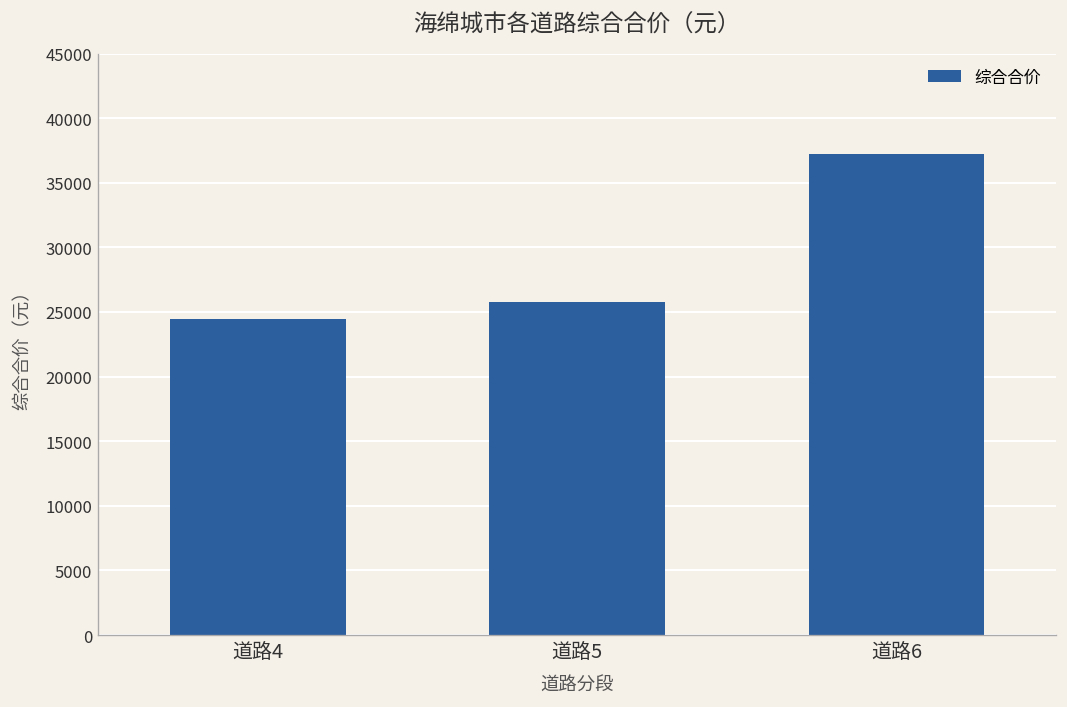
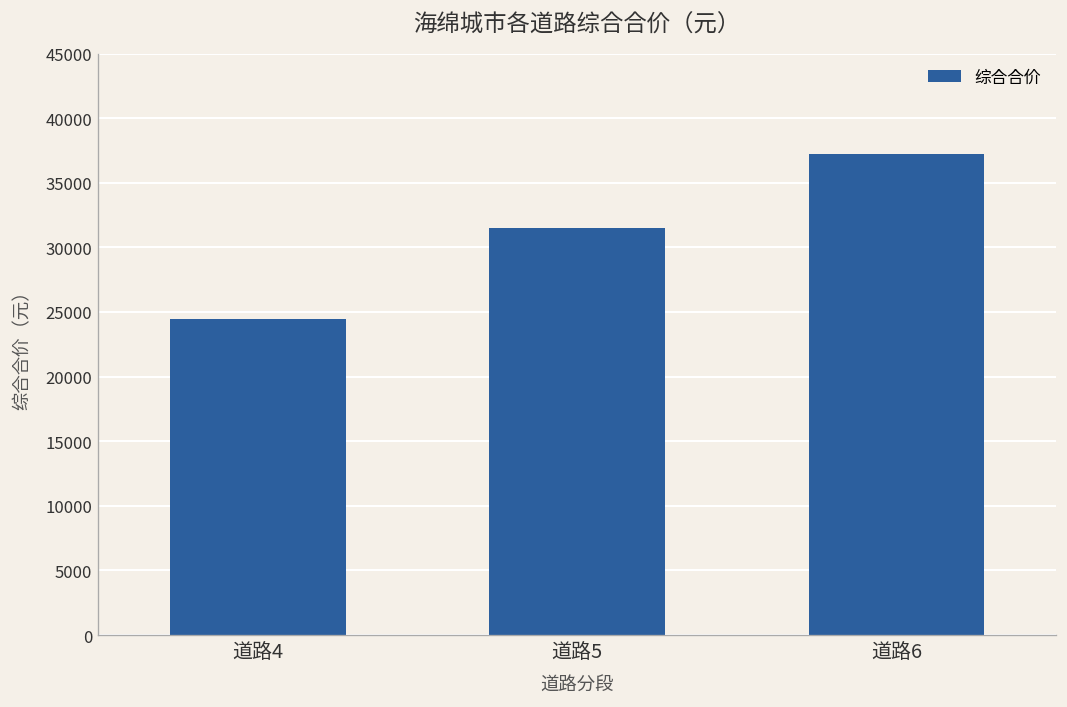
  {
    "道路4": 24400,
-   "道路5": 25800,
+   "道路5": 31500,
    "道路6": 37300
  }
